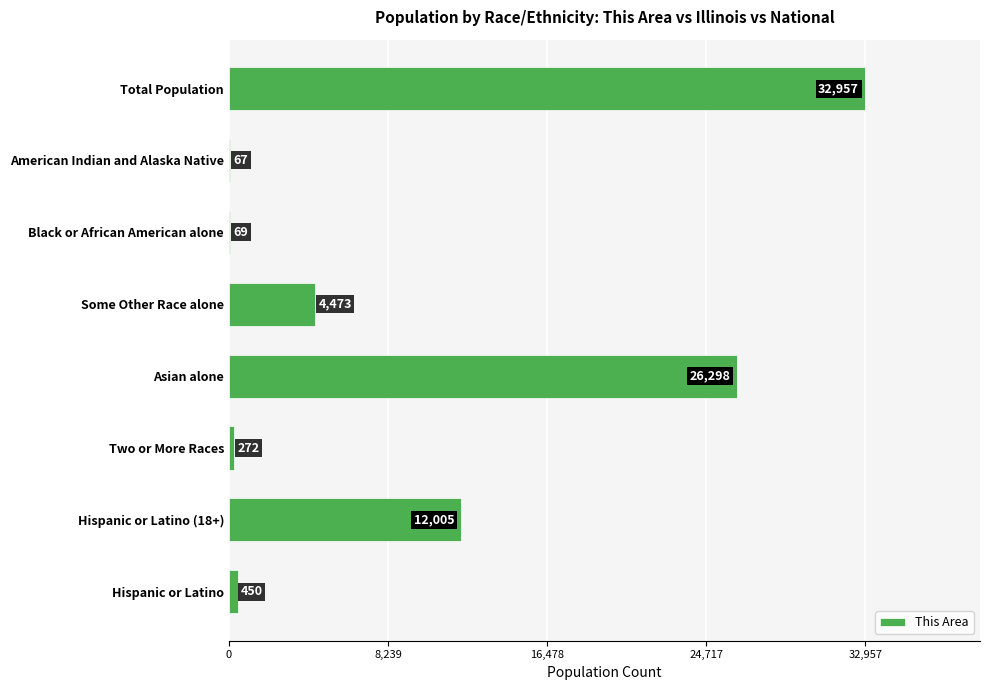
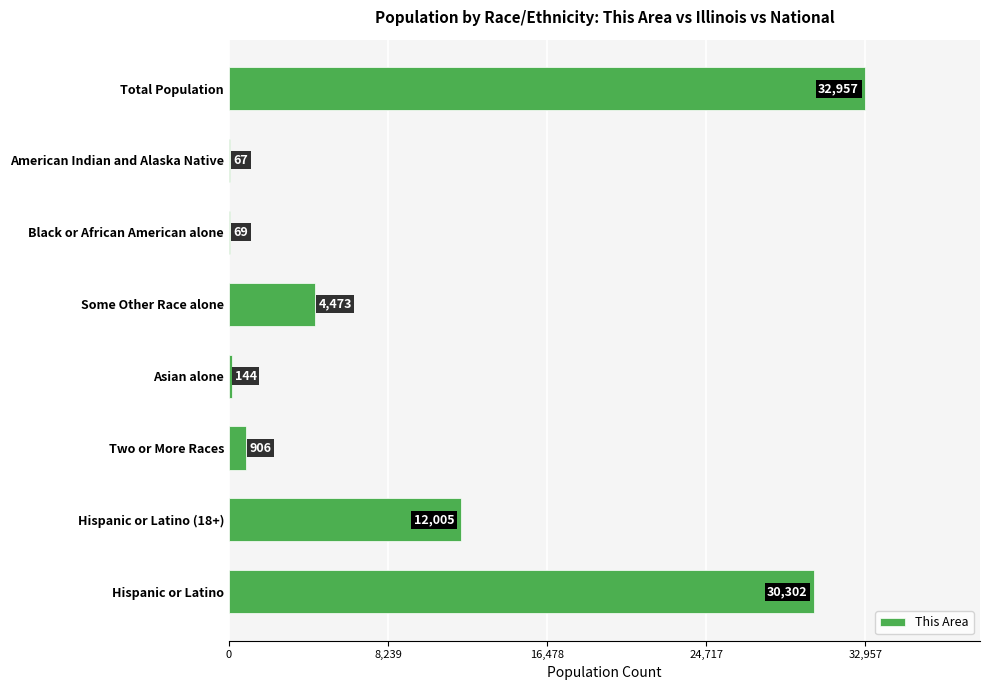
  {
-   "Asian alone": "26,298",
-   "Two or More Races": "272",
-   "Hispanic or Latino": "450"
+   "Asian alone": "144",
+   "Two or More Races": "906",
+   "Hispanic or Latino": "30,302"
  }
